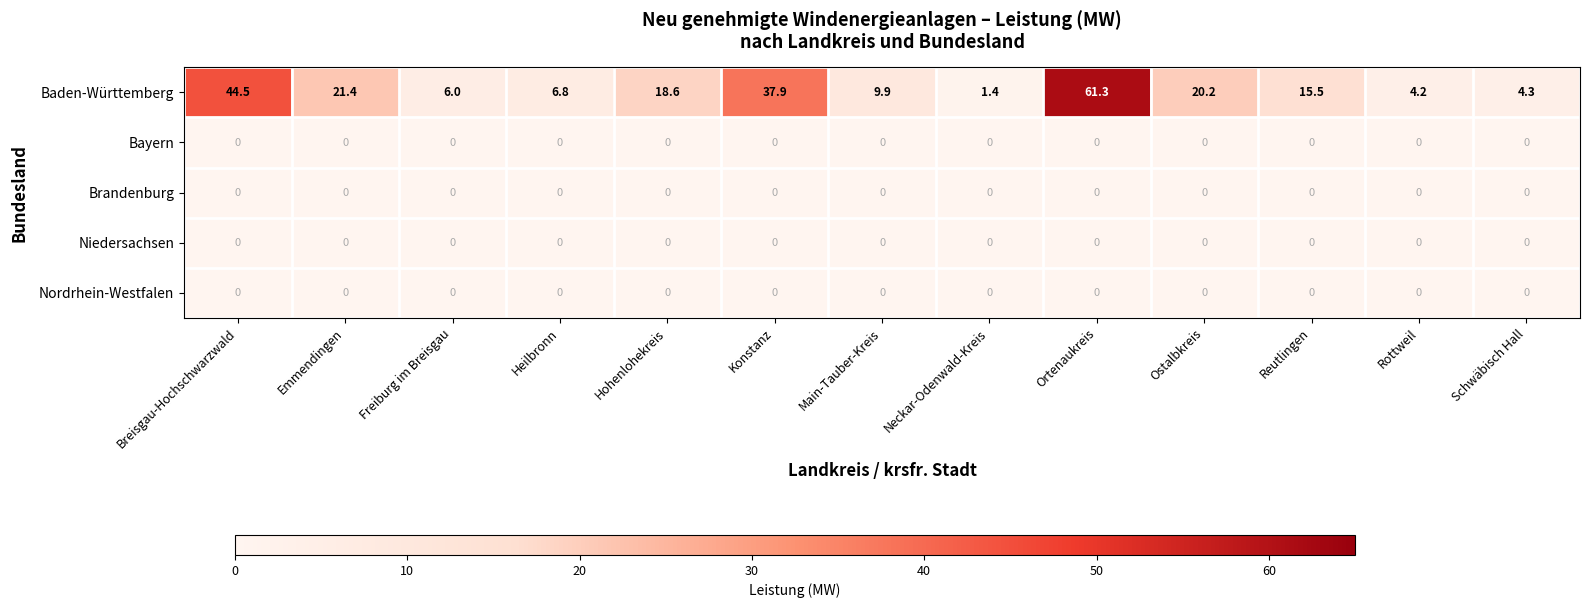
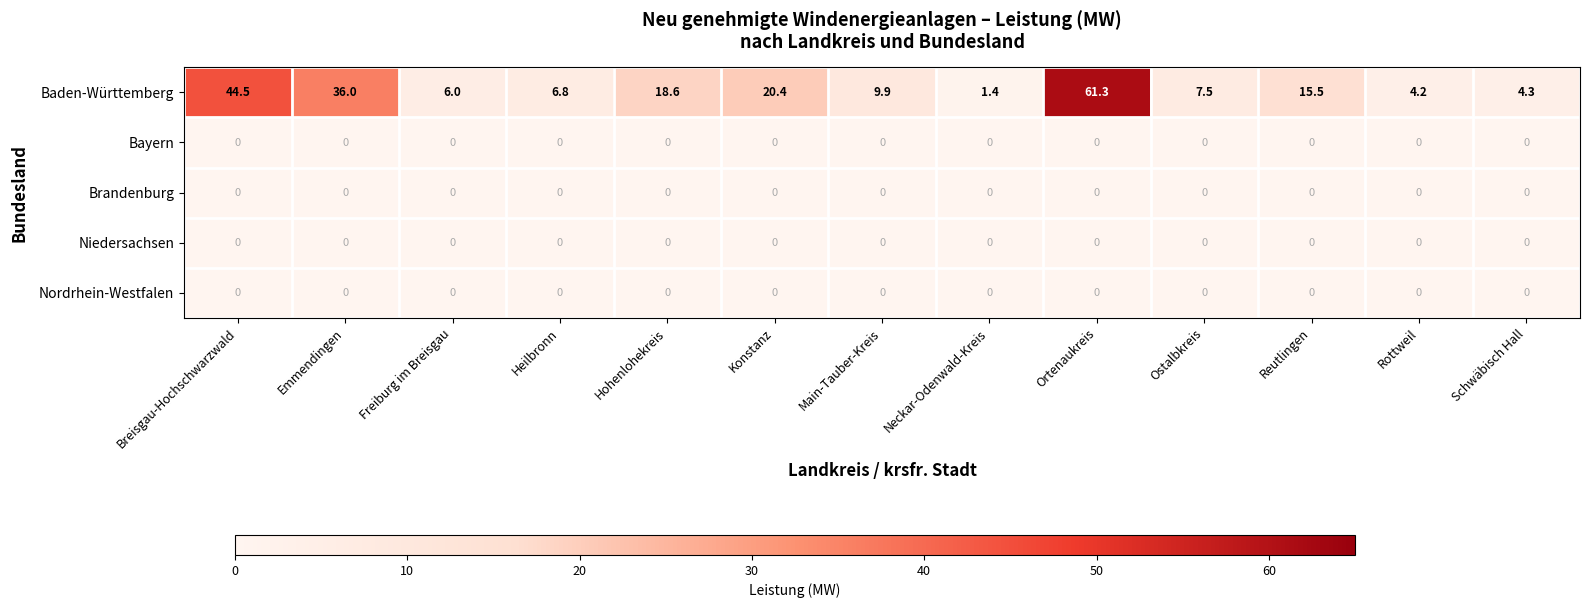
  {
    "Baden-Württemberg": {
      "Breisgau-Hochschwarzwald": 44.5,
-     "Emmendingen": 21.4,
+     "Emmendingen": 36.0,
      "Freiburg im Breisgau": 6.0,
      "Heilbronn": 6.8,
      "Hohenlohekreis": 18.6,
-     "Konstanz": 37.9,
+     "Konstanz": 20.4,
      "Main-Tauber-Kreis": 9.9,
      "Neckar-Odenwald-Kreis": 1.4,
      "Ortenaukreis": 61.3,
-     "Ostalbkreis": 20.2,
+     "Ostalbkreis": 7.5,
      "Reutlingen": 15.5,
      "Rottweil": 4.2,
      "Schwäbisch Hall": 4.3
    },
    "Bayern": {
      "Breisgau-Hochschwarzwald": 0,
      "Emmendingen": 0,
      "Freiburg im Breisgau": 0,
      "Heilbronn": 0,
      "Hohenlohekreis": 0,
      "Konstanz": 0,
      "Main-Tauber-Kreis": 0,
      "Neckar-Odenwald-Kreis": 0,
      "Ortenaukreis": 0,
      "Ostalbkreis": 0,
      "Reutlingen": 0,
      "Rottweil": 0,
      "Schwäbisch Hall": 0
    },
    "Brandenburg": {
      "Breisgau-Hochschwarzwald": 0,
      "Emmendingen": 0,
      "Freiburg im Breisgau": 0,
      "Heilbronn": 0,
      "Hohenlohekreis": 0,
      "Konstanz": 0,
      "Main-Tauber-Kreis": 0,
      "Neckar-Odenwald-Kreis": 0,
      "Ortenaukreis": 0,
      "Ostalbkreis": 0,
      "Reutlingen": 0,
      "Rottweil": 0,
      "Schwäbisch Hall": 0
    },
    "Niedersachsen": {
      "Breisgau-Hochschwarzwald": 0,
      "Emmendingen": 0,
      "Freiburg im Breisgau": 0,
      "Heilbronn": 0,
      "Hohenlohekreis": 0,
      "Konstanz": 0,
      "Main-Tauber-Kreis": 0,
      "Neckar-Odenwald-Kreis": 0,
      "Ortenaukreis": 0,
      "Ostalbkreis": 0,
      "Reutlingen": 0,
      "Rottweil": 0,
      "Schwäbisch Hall": 0
    },
    "Nordrhein-Westfalen": {
      "Breisgau-Hochschwarzwald": 0,
      "Emmendingen": 0,
      "Freiburg im Breisgau": 0,
      "Heilbronn": 0,
      "Hohenlohekreis": 0,
      "Konstanz": 0,
      "Main-Tauber-Kreis": 0,
      "Neckar-Odenwald-Kreis": 0,
      "Ortenaukreis": 0,
      "Ostalbkreis": 0,
      "Reutlingen": 0,
      "Rottweil": 0,
      "Schwäbisch Hall": 0
    }
  }
